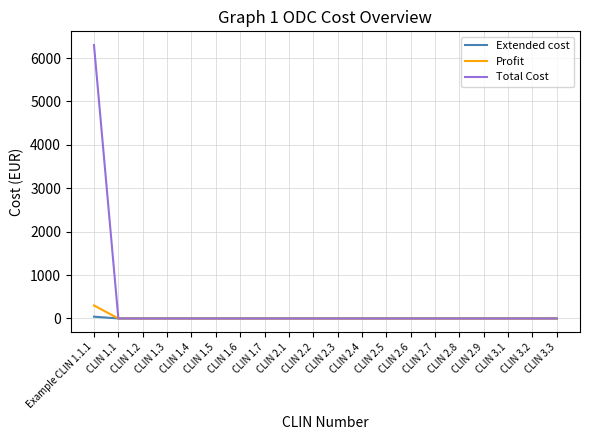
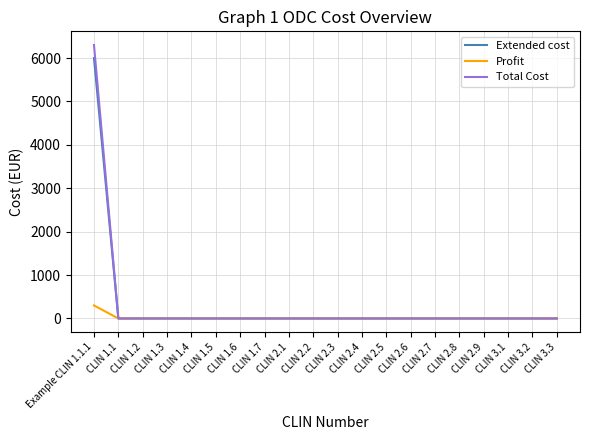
  {
    "Extended cost": {
-     "Example CLIN 1.1.1": 0
+     "Example CLIN 1.1.1": 6000
    },
    "Profit": {
      "Example CLIN 1.1.1": 300
    },
    "Total Cost": {
      "Example CLIN 1.1.1": 6300
    }
  }
